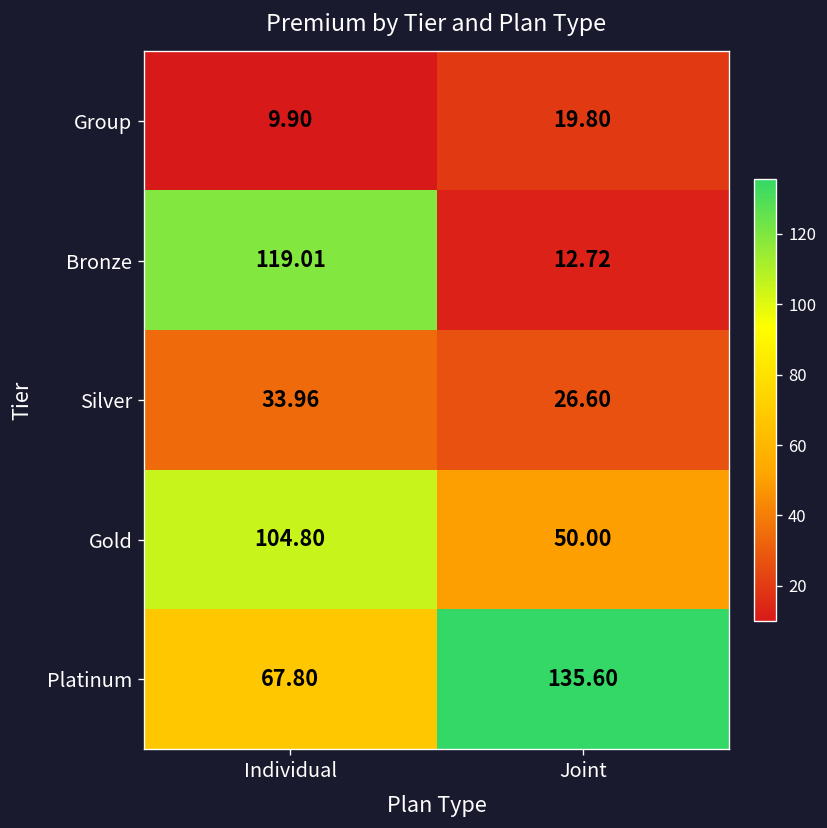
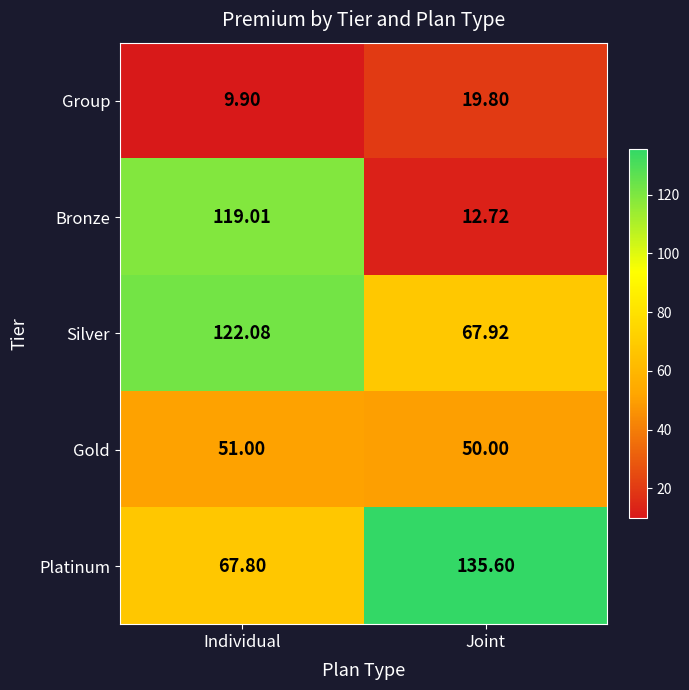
  {
    "Group": {
      "Individual": 9.90,
      "Joint": 19.80
    },
    "Bronze": {
      "Individual": 119.01,
      "Joint": 12.72
    },
    "Silver": {
-     "Individual": 33.96,
-     "Joint": 26.60
+     "Individual": 122.08,
+     "Joint": 67.92
    },
    "Gold": {
-     "Individual": 104.80,
+     "Individual": 51.00,
      "Joint": 50.00
    },
    "Platinum": {
      "Individual": 67.80,
      "Joint": 135.60
    }
  }
